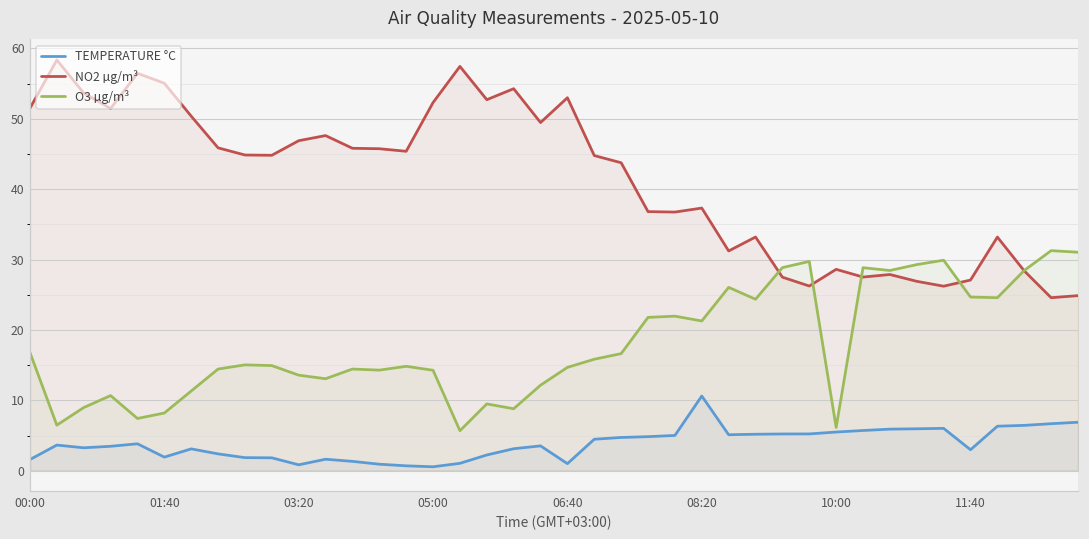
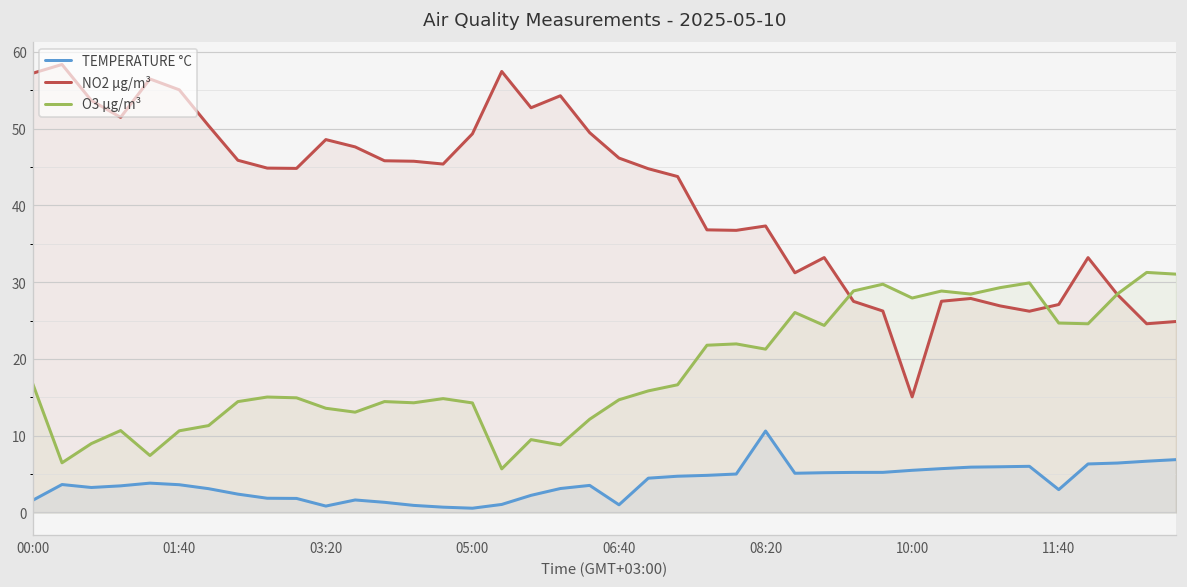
  {
    "TEMPERATURE °C": {
      "00:00": 2,
-     "01:40": 2,
+     "01:40": 4,
      "03:20": 1,
      "05:00": 1,
      "06:40": 1,
      "08:20": 11,
      "10:00": 5,
      "11:40": 3
    },
    "NO2 µg/m³": {
-     "00:00": 52,
-     "03:20": 47,
-     "05:00": 52,
-     "06:40": 53,
+     "00:00": 57,
+     "03:20": 49,
+     "05:00": 49,
+     "06:40": 46,
      "08:20": 37,
-     "10:00": 29,
+     "10:00": 15,
      "11:40": 27
    },
    "O3 µg/m³": {
      "00:00": 17,
-     "01:40": 8,
+     "01:40": 11,
      "03:20": 14,
      "05:00": 14,
      "06:40": 15,
      "08:20": 21,
-     "10:00": 6,
+     "10:00": 28,
      "11:40": 25
    }
  }
